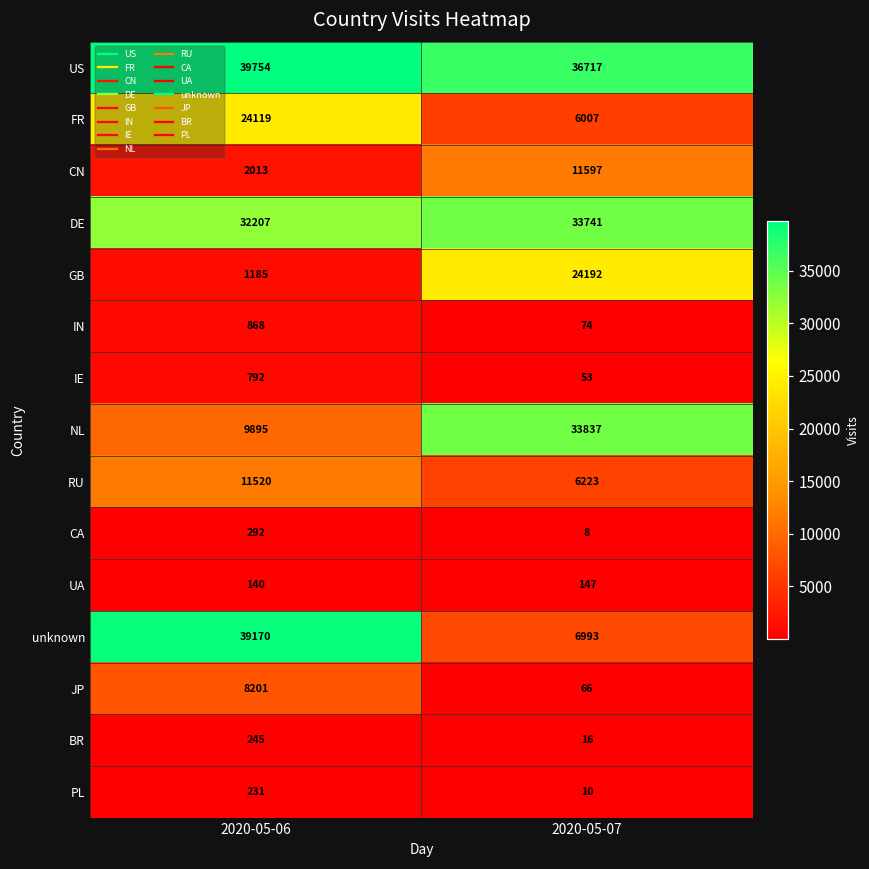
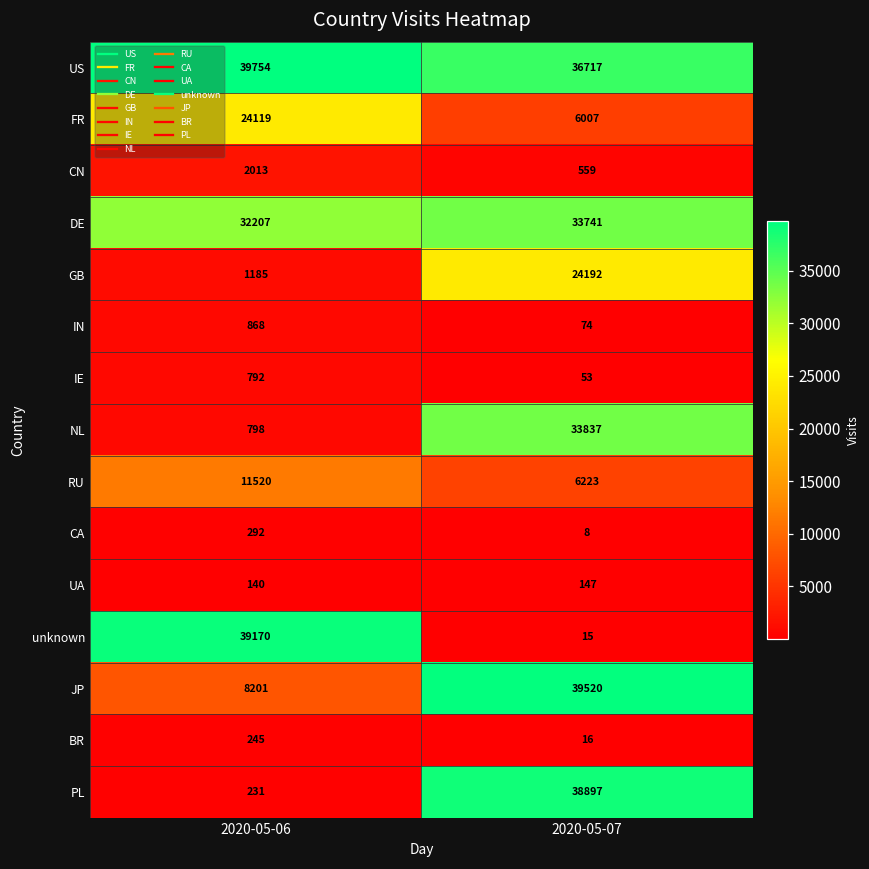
  {
    "US": {
      "2020-05-06": 39754,
      "2020-05-07": 36717
    },
    "FR": {
      "2020-05-06": 24119,
      "2020-05-07": 6007
    },
    "CN": {
      "2020-05-06": 2013,
-     "2020-05-07": 11597
+     "2020-05-07": 559
    },
    "DE": {
      "2020-05-06": 32207,
      "2020-05-07": 33741
    },
    "GB": {
      "2020-05-06": 1185,
      "2020-05-07": 24192
    },
    "IN": {
      "2020-05-06": 868,
      "2020-05-07": 74
    },
    "IE": {
      "2020-05-06": 792,
      "2020-05-07": 53
    },
    "NL": {
-     "2020-05-06": 9895,
+     "2020-05-06": 798,
      "2020-05-07": 33837
    },
    "RU": {
      "2020-05-06": 11520,
      "2020-05-07": 6223
    },
    "CA": {
      "2020-05-06": 292,
      "2020-05-07": 8
    },
    "UA": {
      "2020-05-06": 140,
      "2020-05-07": 147
    },
    "unknown": {
      "2020-05-06": 39170,
-     "2020-05-07": 6993
+     "2020-05-07": 15
    },
    "JP": {
      "2020-05-06": 8201,
-     "2020-05-07": 66
+     "2020-05-07": 39520
    },
    "BR": {
      "2020-05-06": 245,
      "2020-05-07": 16
    },
    "PL": {
      "2020-05-06": 231,
-     "2020-05-07": 10
+     "2020-05-07": 38897
    }
  }
